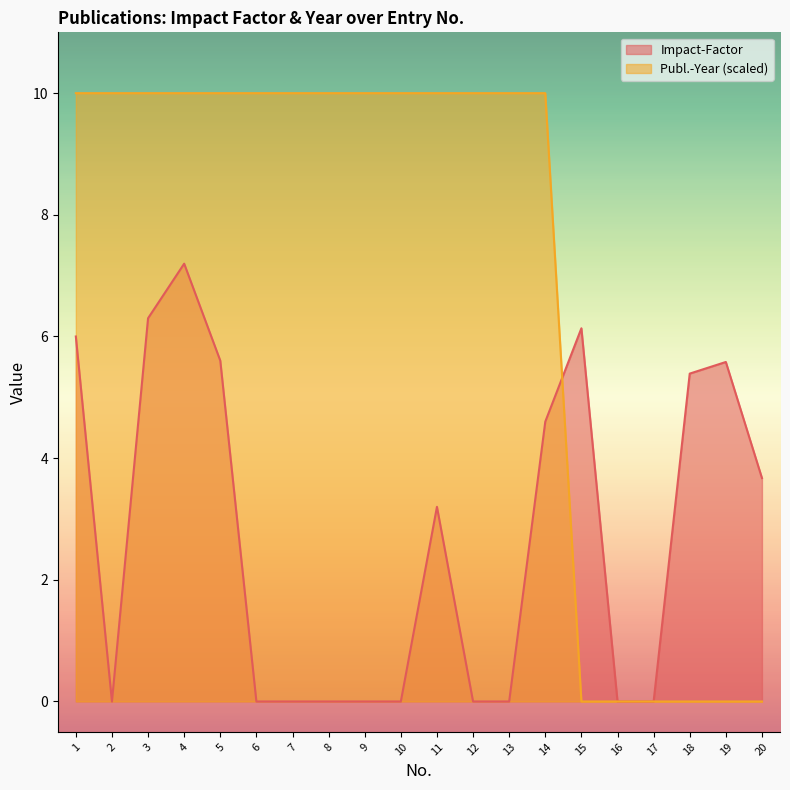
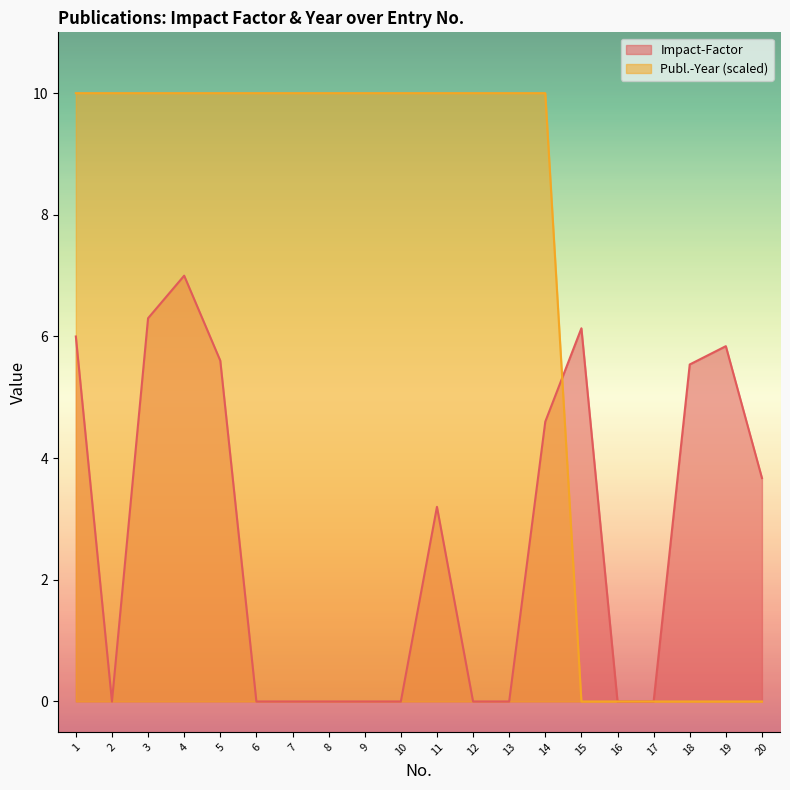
  {
    "Impact-Factor": {
      "1": 6.0,
      "2": 0.0,
      "3": 6.3,
-     "4": 7.2,
+     "4": 7.0,
      "5": 5.6,
      "6": 0.0,
      "7": 0.0,
      "8": 0.0,
      "9": 0.0,
      "10": 0.0,
      "11": 3.2,
      "12": 0.0,
      "13": 0.0,
      "14": 4.6,
      "15": 6.1,
-     "18": 5.4,
-     "19": 5.6,
+     "18": 5.5,
+     "19": 5.8,
      "20": 3.7
    },
    "Publ.-Year (scaled)": {
      "1": 10.0,
      "2": 10.0,
      "3": 10.0,
      "4": 10.0,
      "5": 10.0,
      "6": 10.0,
      "7": 10.0,
      "8": 10.0,
      "9": 10.0,
      "10": 10.0,
      "11": 10.0,
      "12": 10.0,
      "13": 10.0,
      "14": 10.0,
      "15": 0.0,
      "18": 0.0,
      "19": 0.0,
      "20": 0.0
    }
  }
